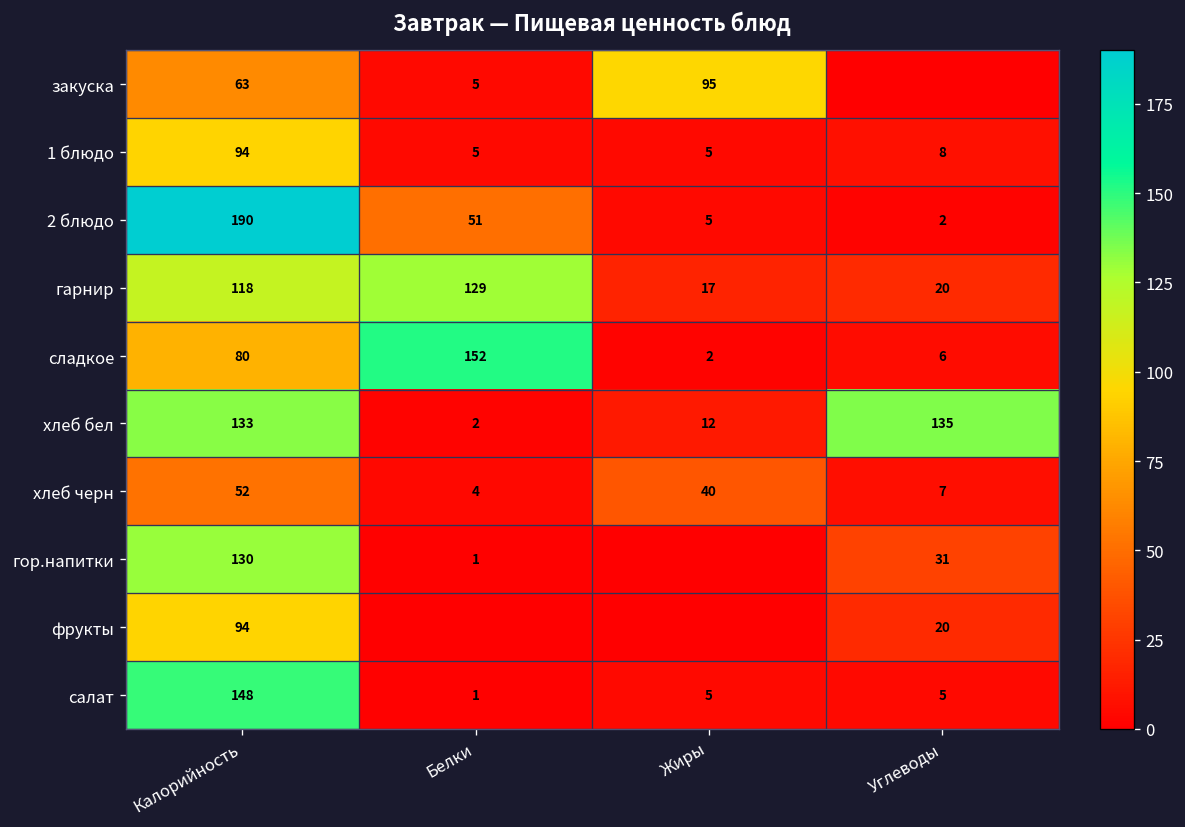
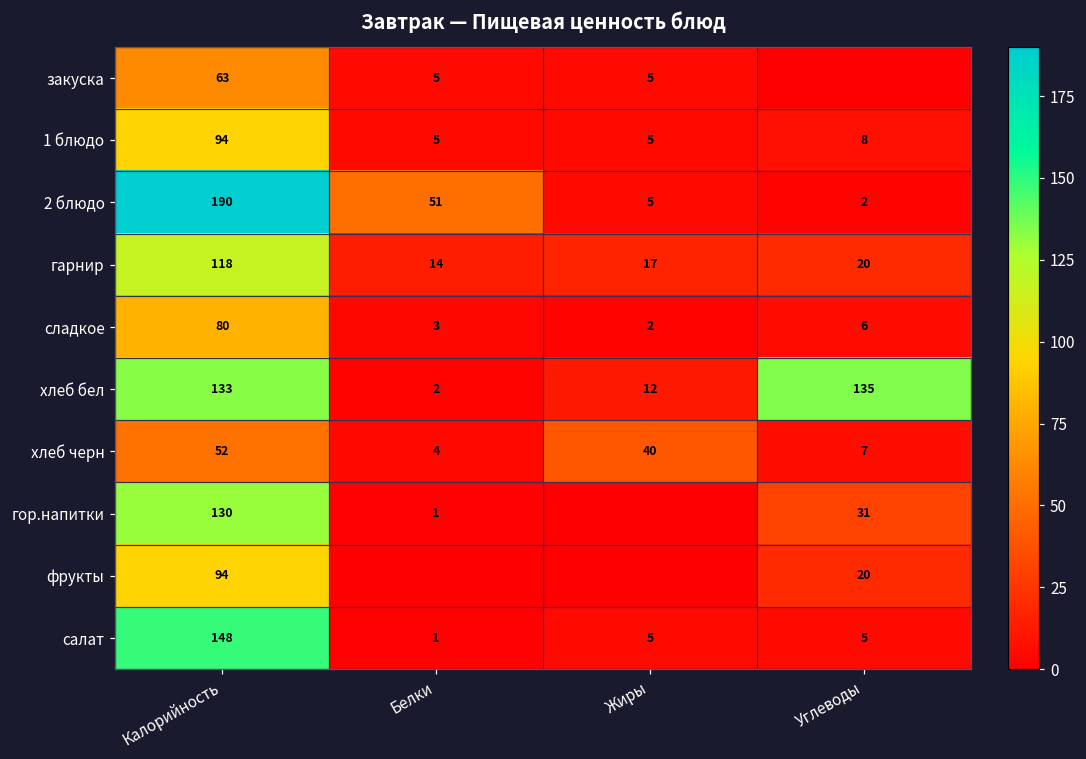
  {
    "закуска": {
      "Калорийность": 63,
      "Белки": 5,
-     "Жиры": 95
+     "Жиры": 5
    },
    "1 блюдо": {
      "Калорийность": 94,
      "Белки": 5,
      "Жиры": 5,
      "Углеводы": 8
    },
    "2 блюдо": {
      "Калорийность": 190,
      "Белки": 51,
      "Жиры": 5,
      "Углеводы": 2
    },
    "гарнир": {
      "Калорийность": 118,
-     "Белки": 129,
+     "Белки": 14,
      "Жиры": 17,
      "Углеводы": 20
    },
    "сладкое": {
      "Калорийность": 80,
-     "Белки": 152,
+     "Белки": 3,
      "Жиры": 2,
      "Углеводы": 6
    },
    "хлеб бел": {
      "Калорийность": 133,
      "Белки": 2,
      "Жиры": 12,
      "Углеводы": 135
    },
    "хлеб черн": {
      "Калорийность": 52,
      "Белки": 4,
      "Жиры": 40,
      "Углеводы": 7
    },
    "гор.напитки": {
      "Калорийность": 130,
      "Белки": 1,
      "Углеводы": 31
    },
    "фрукты": {
      "Калорийность": 94,
      "Углеводы": 20
    },
    "салат": {
      "Калорийность": 148,
      "Белки": 1,
      "Жиры": 5,
      "Углеводы": 5
    }
  }
